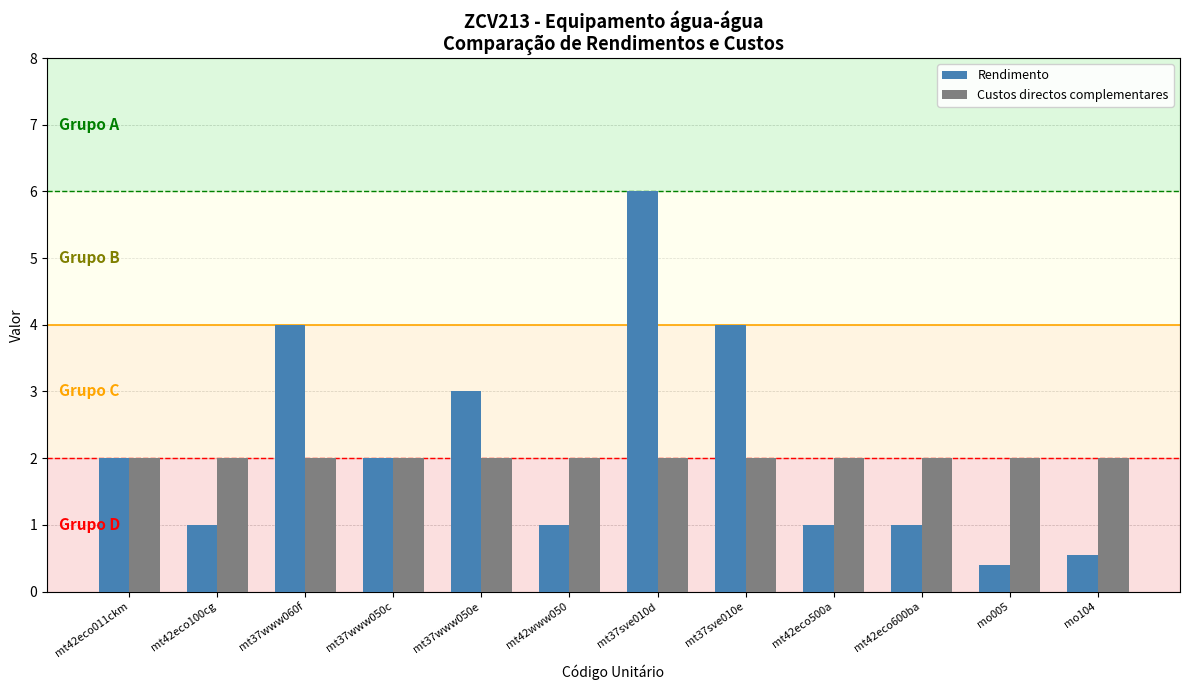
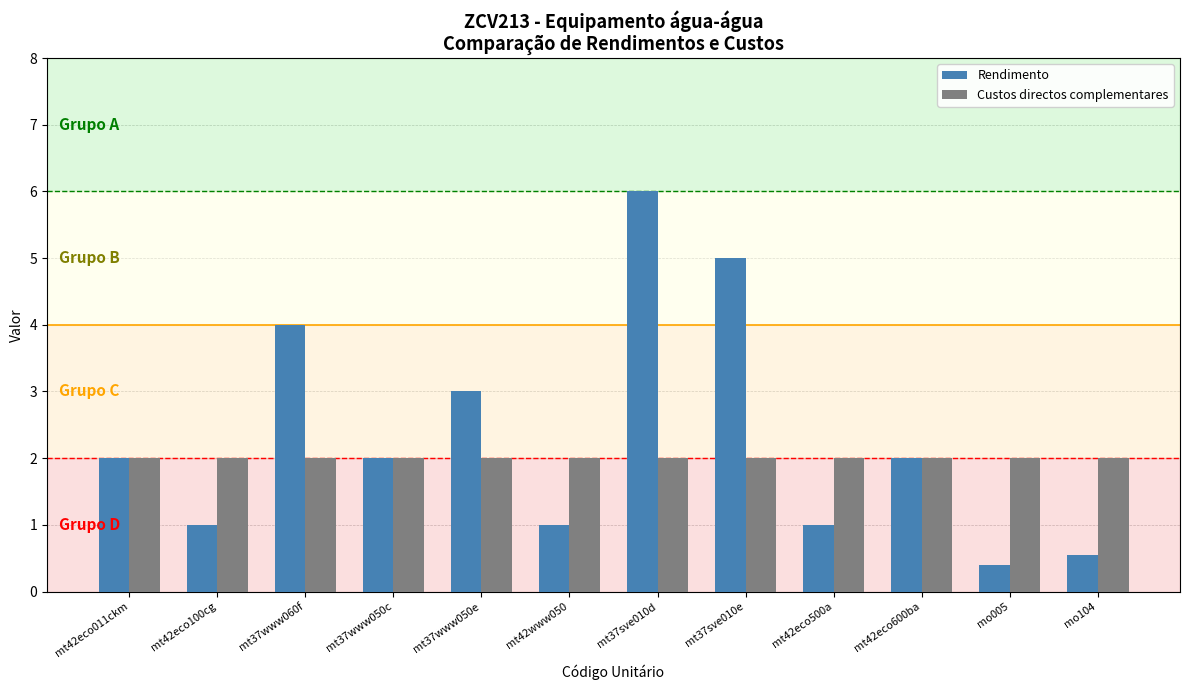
  {
    "Rendimento": {
      "mt42eco011ckm": 2,
      "mt42eco100cg": 1,
      "mt37www060f": 4,
      "mt37www050c": 2,
      "mt37www050e": 3,
      "mt42www050": 1,
      "mt37sve010d": 6,
-     "mt37sve010e": 4,
+     "mt37sve010e": 5,
      "mt42eco500a": 1,
-     "mt42eco600ba": 1,
+     "mt42eco600ba": 2,
      "mo005": 0.4,
      "mo104": 0.5
    },
    "Custos directos complementares": {
      "mt42eco011ckm": 2,
      "mt42eco100cg": 2,
      "mt37www060f": 2,
      "mt37www050c": 2,
      "mt37www050e": 2,
      "mt42www050": 2,
      "mt37sve010d": 2,
      "mt37sve010e": 2,
      "mt42eco500a": 2,
      "mt42eco600ba": 2,
      "mo005": 2,
      "mo104": 2
    }
  }
